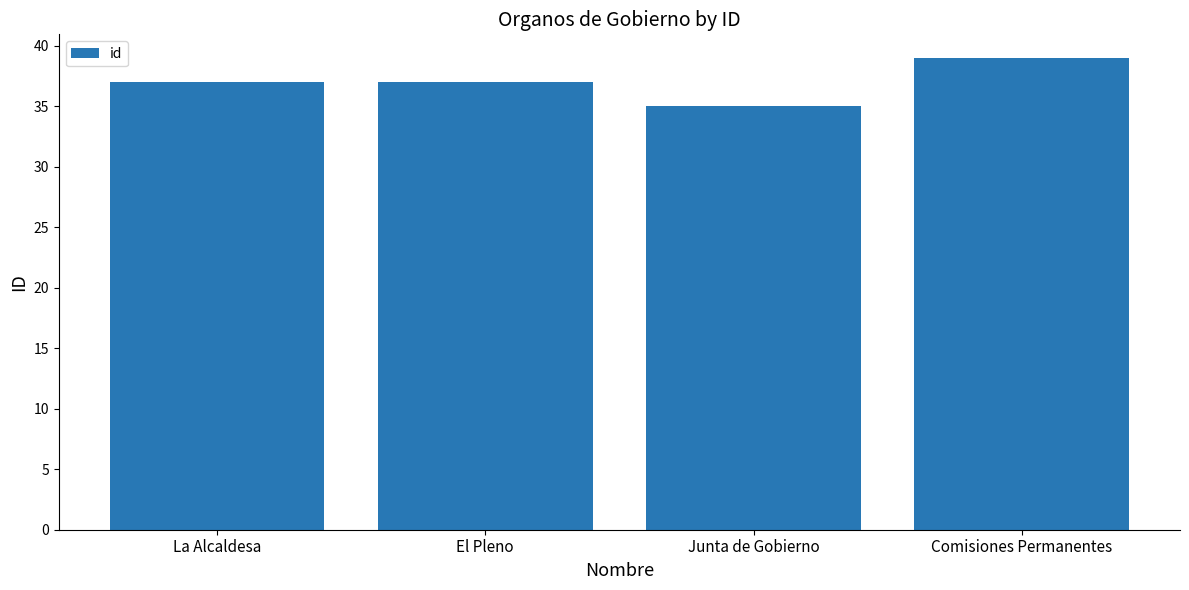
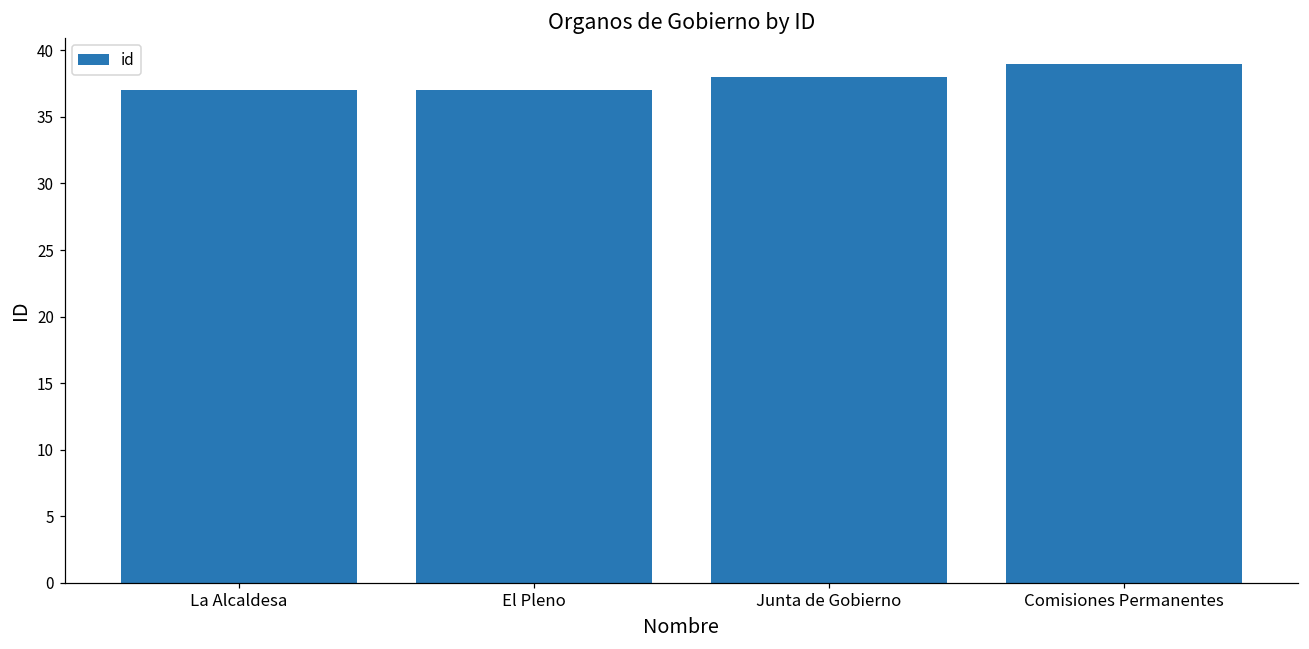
  {
    "La Alcaldesa": 37,
    "El Pleno": 37,
-   "Junta de Gobierno": 35,
+   "Junta de Gobierno": 38,
    "Comisiones Permanentes": 39
  }
